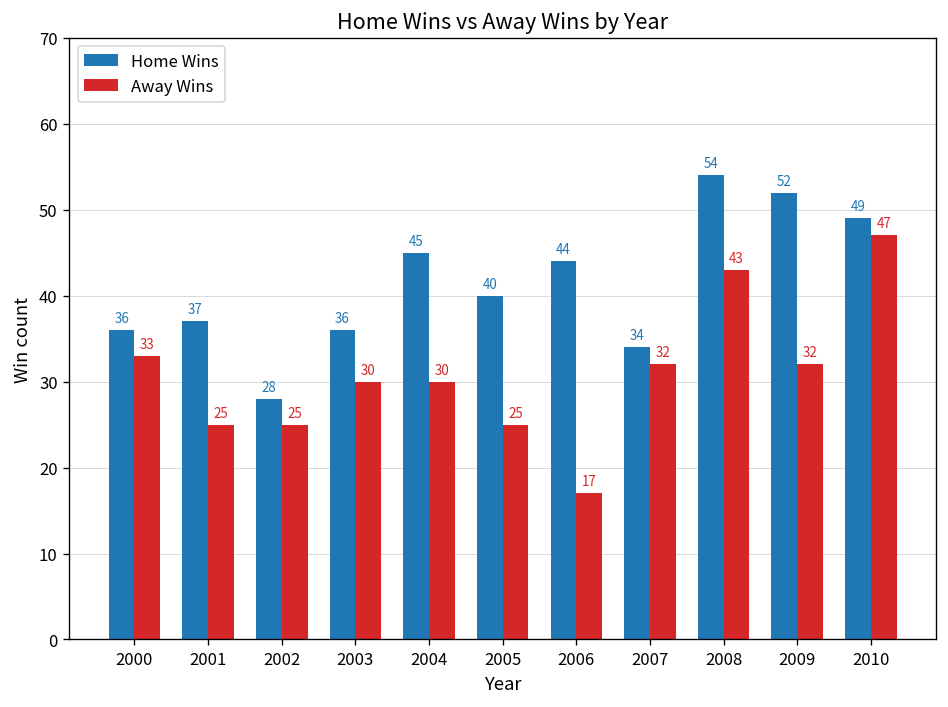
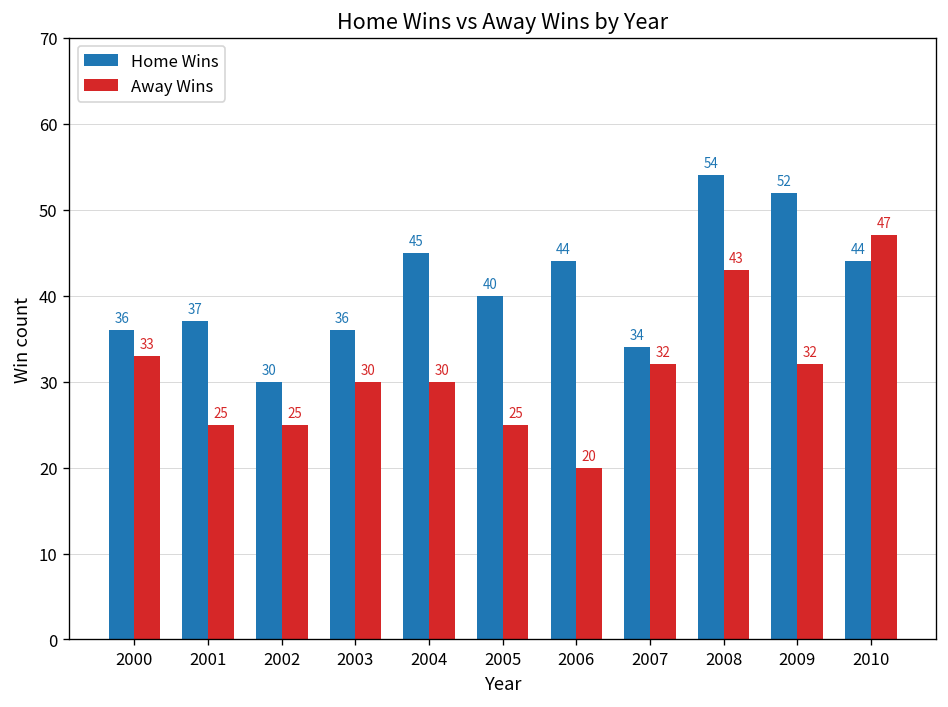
  {
    "Home Wins": {
      "2000": 36,
      "2001": 37,
-     "2002": 28,
+     "2002": 30,
      "2003": 36,
      "2004": 45,
      "2005": 40,
      "2006": 44,
      "2007": 34,
      "2008": 54,
      "2009": 52,
-     "2010": 49
+     "2010": 44
    },
    "Away Wins": {
      "2000": 33,
      "2001": 25,
      "2002": 25,
      "2003": 30,
      "2004": 30,
      "2005": 25,
-     "2006": 17,
+     "2006": 20,
      "2007": 32,
      "2008": 43,
      "2009": 32,
      "2010": 47
    }
  }
